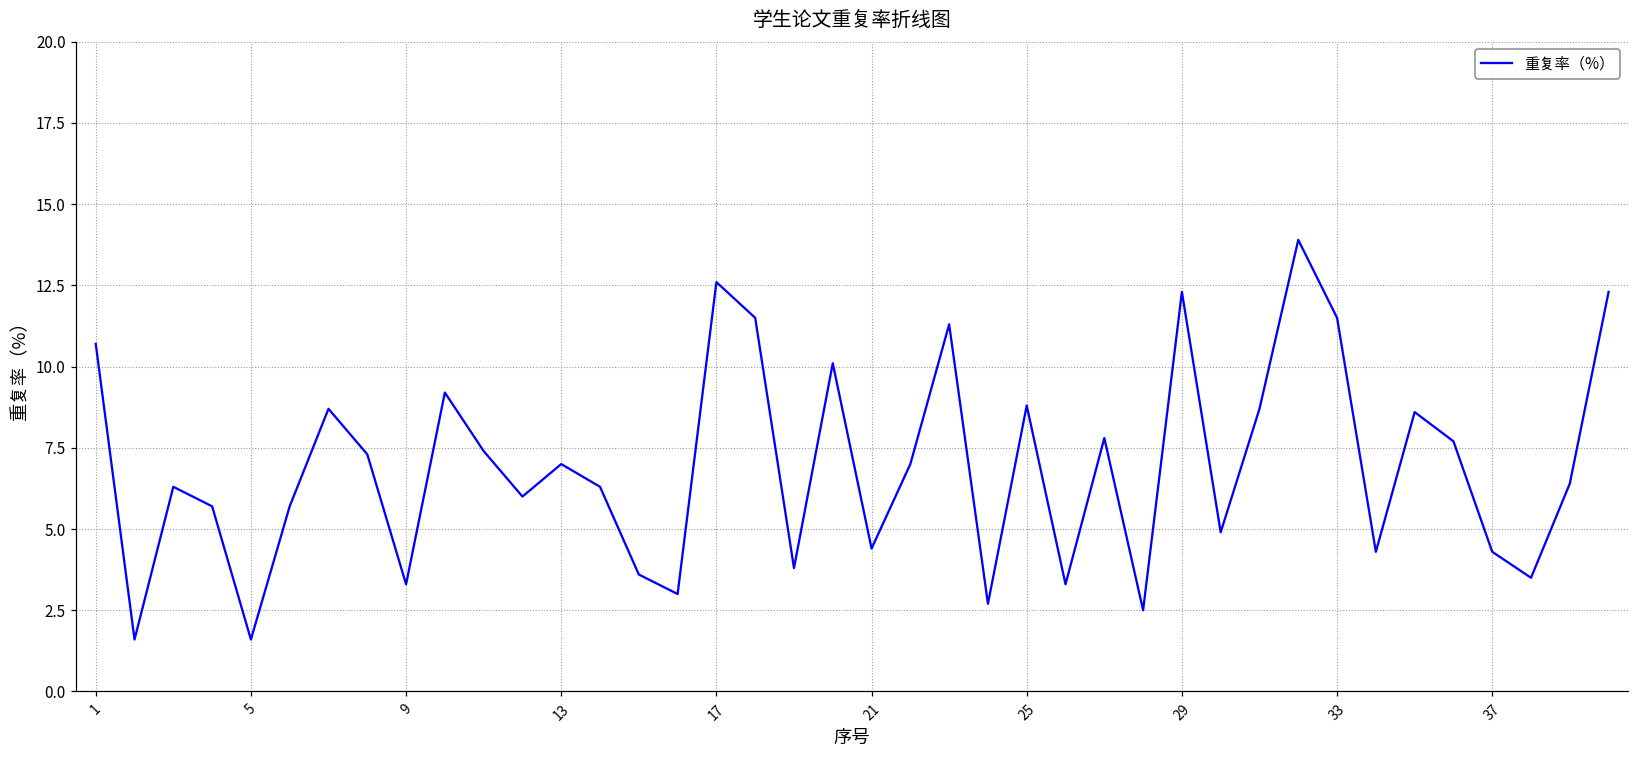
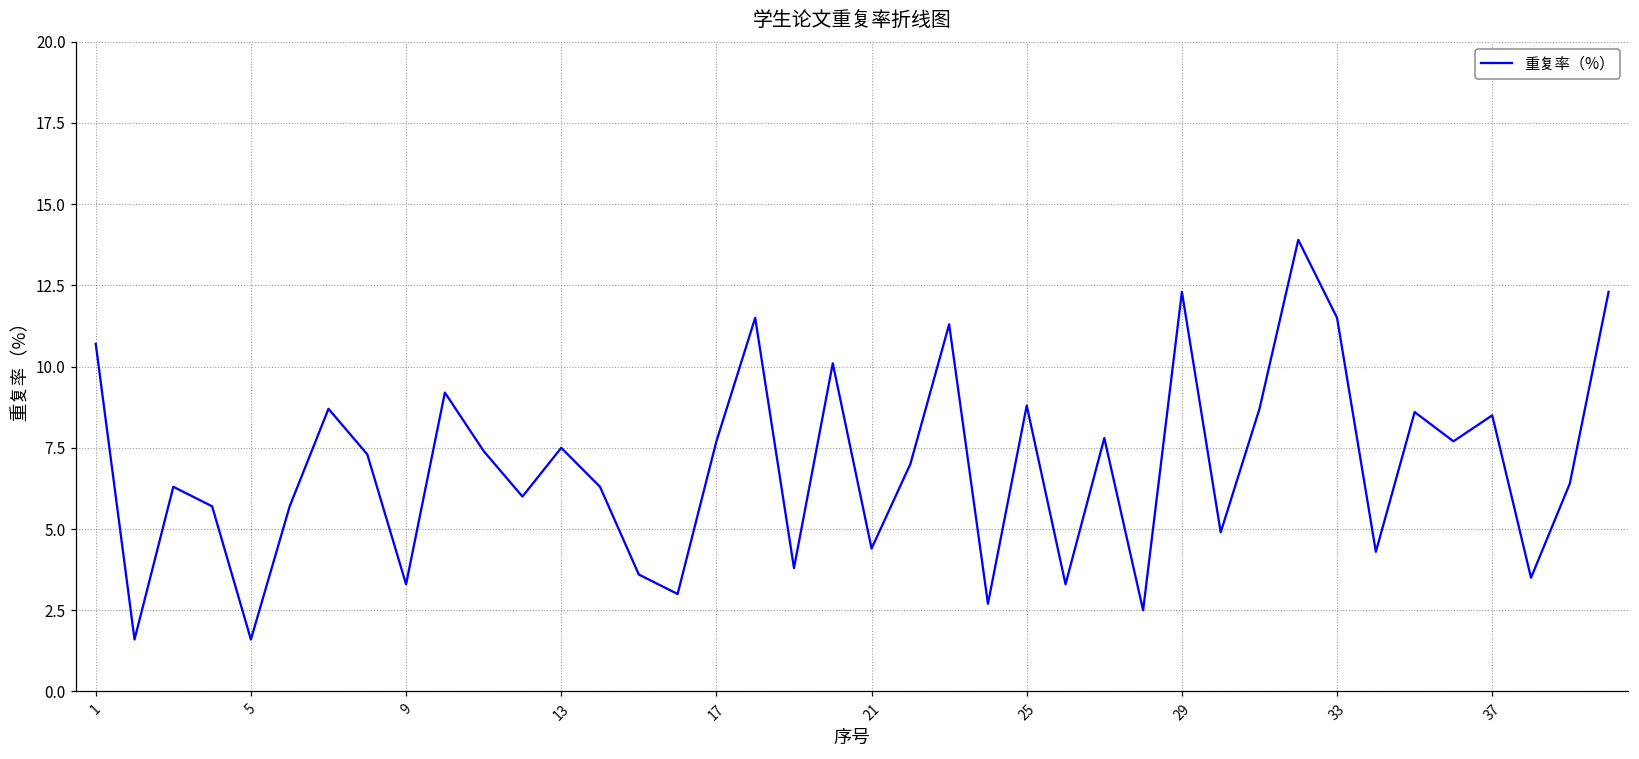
  {
    "1": 10.7,
    "5": 1.6,
    "9": 3.3,
-   "13": 7.0,
-   "17": 12.6,
+   "13": 7.5,
+   "17": 7.7,
    "21": 4.4,
    "25": 8.8,
    "29": 12.3,
    "33": 11.5,
-   "37": 4.3
+   "37": 8.5
  }
